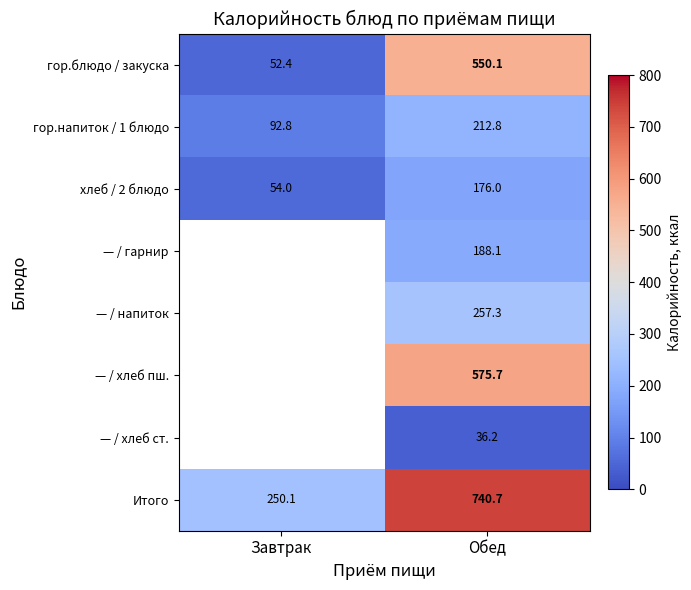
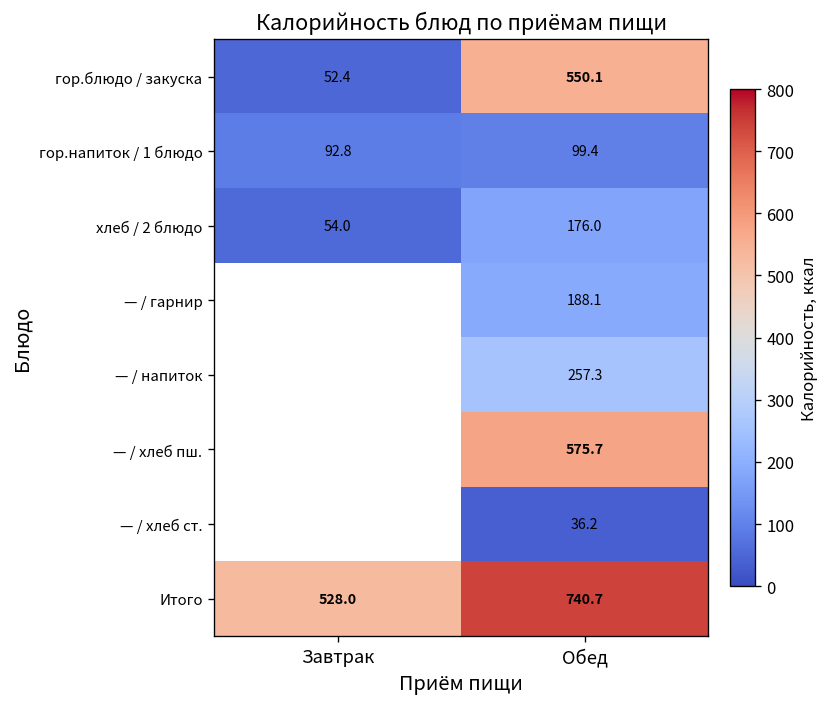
  {
    "гор.блюдо / закуска": {
      "Завтрак": 52.4,
      "Обед": 550.1
    },
    "гор.напиток / 1 блюдо": {
      "Завтрак": 92.8,
-     "Обед": 212.8
+     "Обед": 99.4
    },
    "хлеб / 2 блюдо": {
      "Завтрак": 54.0,
      "Обед": 176.0
    },
    "— / гарнир": {
      "Обед": 188.1
    },
    "— / напиток": {
      "Обед": 257.3
    },
    "— / хлеб пш.": {
      "Обед": 575.7
    },
    "— / хлеб ст.": {
      "Обед": 36.2
    },
    "Итого": {
-     "Завтрак": 250.1,
+     "Завтрак": 528.0,
      "Обед": 740.7
    }
  }
